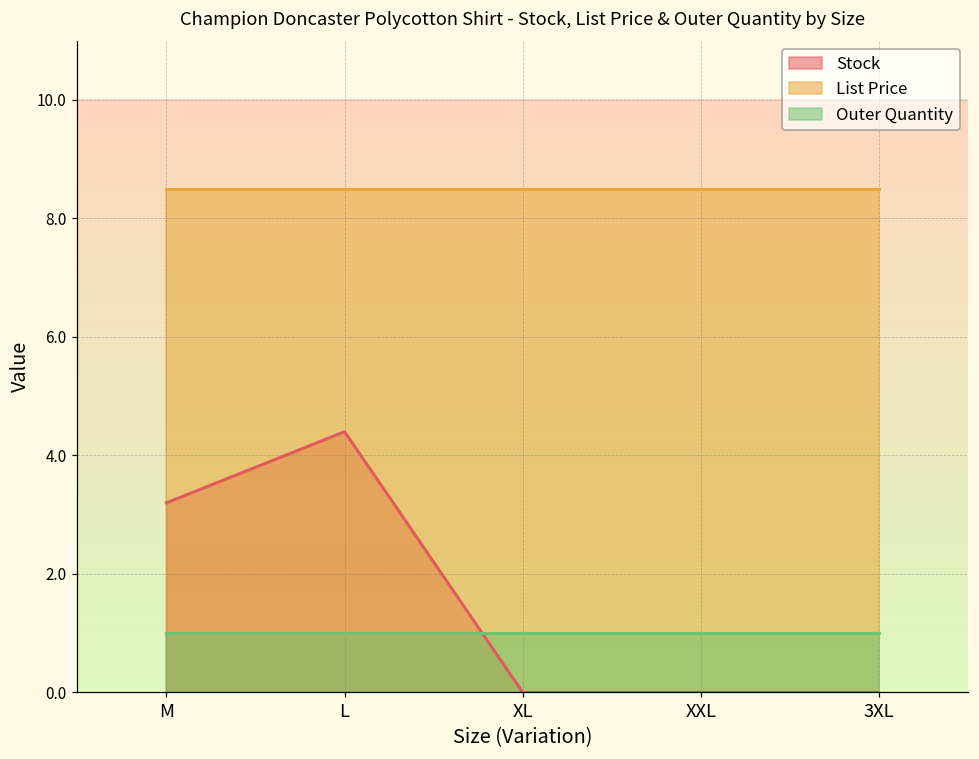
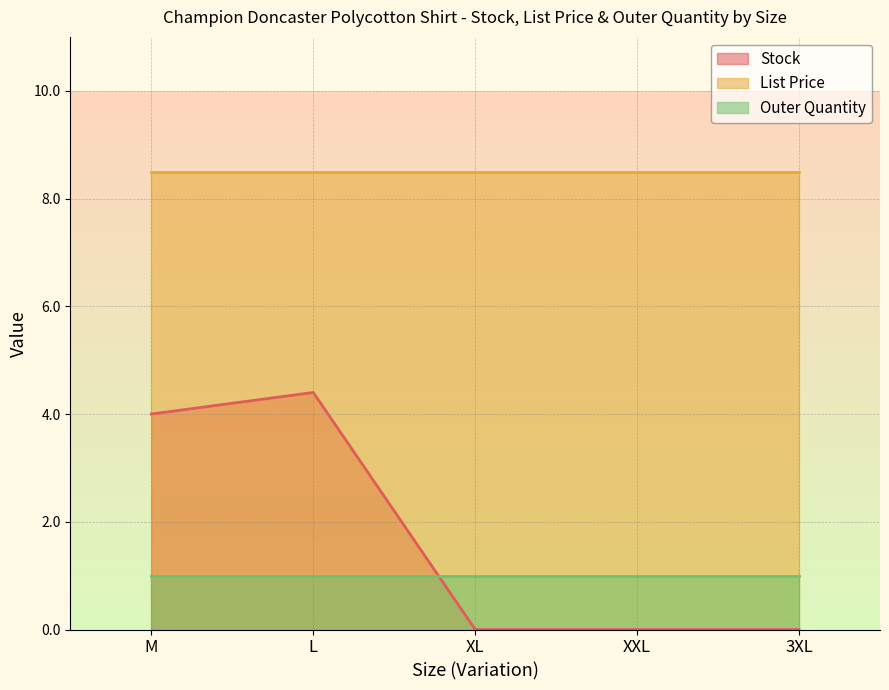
  {
    "Stock": {
-     "M": 3.2,
+     "M": 4.0,
      "L": 4.4,
      "XL": 0.0,
      "XXL": 0.0,
      "3XL": 0.0
    },
    "List Price": {
      "M": 8.5,
      "L": 8.5,
      "XL": 8.5,
      "XXL": 8.5,
      "3XL": 8.5
    },
    "Outer Quantity": {
      "M": 1.0,
      "L": 1.0,
      "XL": 1.0,
      "XXL": 1.0,
      "3XL": 1.0
    }
  }
